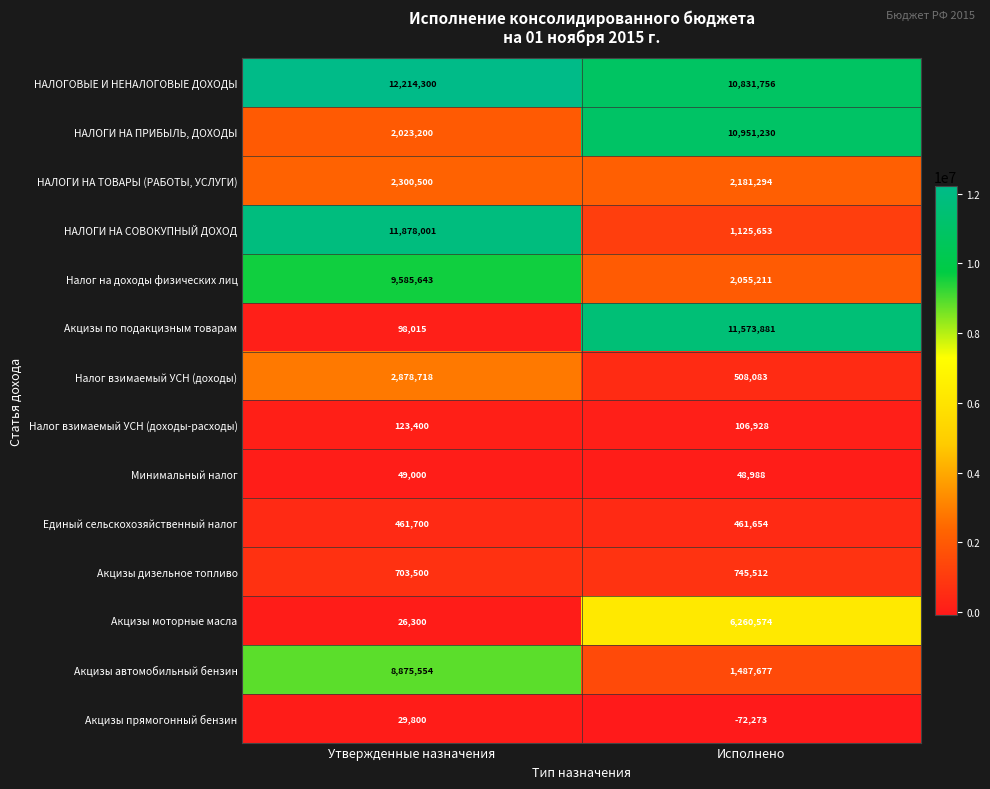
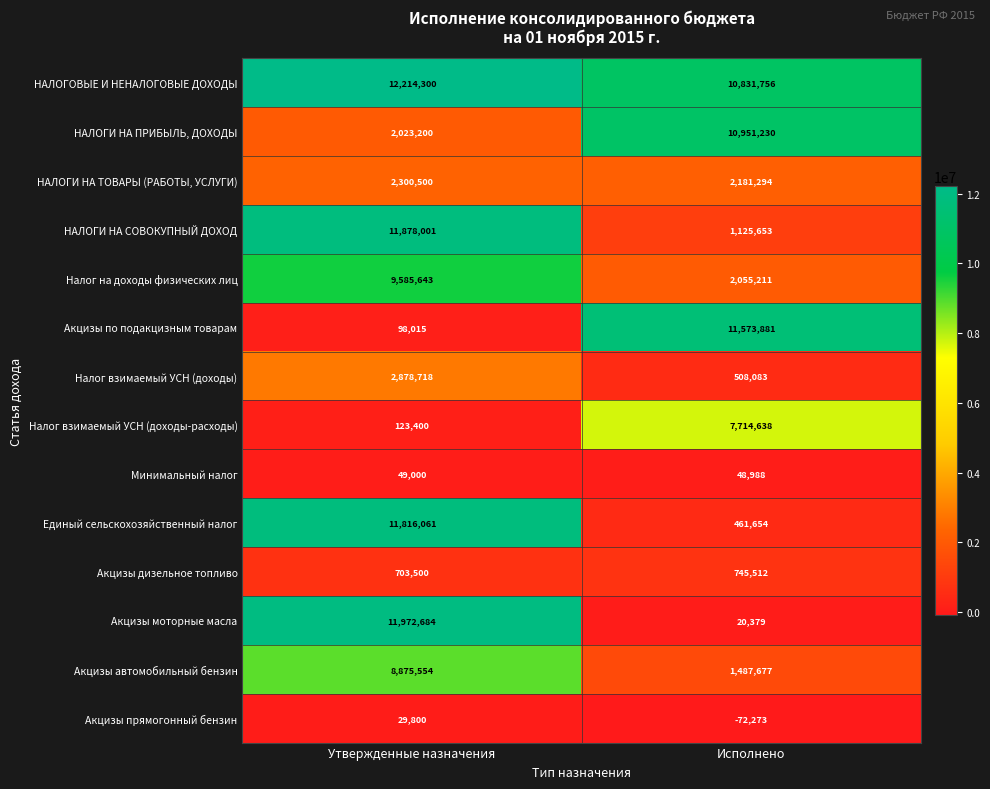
  {
    "НАЛОГОВЫЕ И НЕНАЛОГОВЫЕ ДОХОДЫ": {
      "Утвержденные назначения": "12,214,300",
      "Исполнено": "10,831,756"
    },
    "НАЛОГИ НА ПРИБЫЛЬ, ДОХОДЫ": {
      "Утвержденные назначения": "2,023,200",
      "Исполнено": "10,951,230"
    },
    "НАЛОГИ НА ТОВАРЫ (РАБОТЫ, УСЛУГИ)": {
      "Утвержденные назначения": "2,300,500",
      "Исполнено": "2,181,294"
    },
    "НАЛОГИ НА СОВОКУПНЫЙ ДОХОД": {
      "Утвержденные назначения": "11,878,001",
      "Исполнено": "1,125,653"
    },
    "Налог на доходы физических лиц": {
      "Утвержденные назначения": "9,585,643",
      "Исполнено": "2,055,211"
    },
    "Акцизы по подакцизным товарам": {
      "Утвержденные назначения": "98,015",
      "Исполнено": "11,573,881"
    },
    "Налог взимаемый УСН (доходы)": {
      "Утвержденные назначения": "2,878,718",
      "Исполнено": "508,083"
    },
    "Налог взимаемый УСН (доходы-расходы)": {
      "Утвержденные назначения": "123,400",
-     "Исполнено": "106,928"
+     "Исполнено": "7,714,638"
    },
    "Минимальный налог": {
      "Утвержденные назначения": "49,000",
      "Исполнено": "48,988"
    },
    "Единый сельскохозяйственный налог": {
-     "Утвержденные назначения": "461,700",
+     "Утвержденные назначения": "11,816,061",
      "Исполнено": "461,654"
    },
    "Акцизы дизельное топливо": {
      "Утвержденные назначения": "703,500",
      "Исполнено": "745,512"
    },
    "Акцизы моторные масла": {
-     "Утвержденные назначения": "26,300",
-     "Исполнено": "6,260,574"
+     "Утвержденные назначения": "11,972,684",
+     "Исполнено": "20,379"
    },
    "Акцизы автомобильный бензин": {
      "Утвержденные назначения": "8,875,554",
      "Исполнено": "1,487,677"
    },
    "Акцизы прямогонный бензин": {
      "Утвержденные назначения": "29,800",
      "Исполнено": "-72,273"
    }
  }
